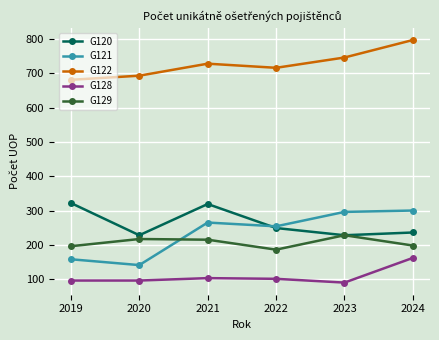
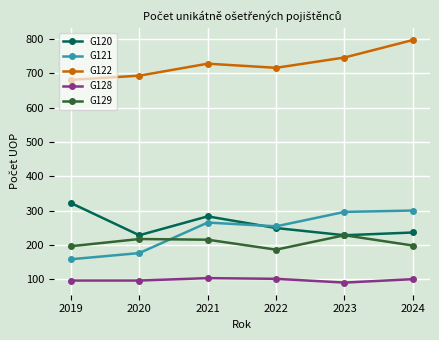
  {
    "G120": {
      "2019": 320,
      "2020": 230,
-     "2021": 320,
+     "2021": 280,
      "2024": 240
    },
    "G121": {
      "2019": 160,
-     "2020": 140,
+     "2020": 180,
      "2021": 270,
      "2023": 300,
      "2024": 300
    },
    "G122": {
      "2020": 690,
      "2021": 730,
      "2022": 720,
      "2023": 750,
      "2024": 800
    },
    "G128": {
      "2019": 100,
      "2020": 100,
      "2021": 100,
      "2022": 100,
      "2023": 90,
-     "2024": 160
+     "2024": 100
    },
    "G129": {
      "2019": 200,
      "2020": 220,
      "2021": 220,
      "2022": 190,
      "2024": 200
    }
  }
